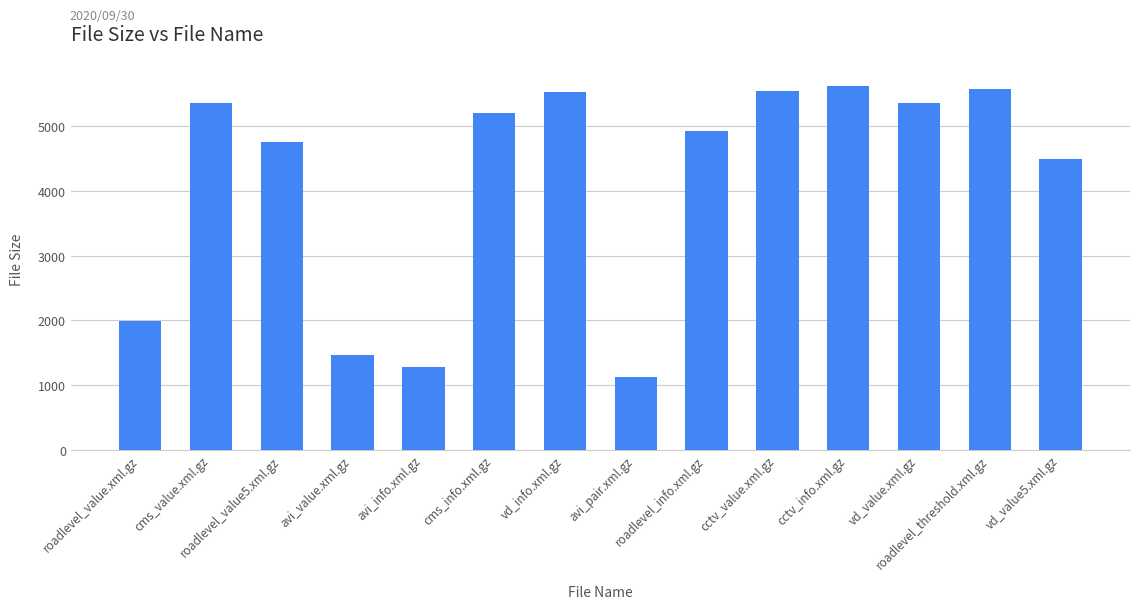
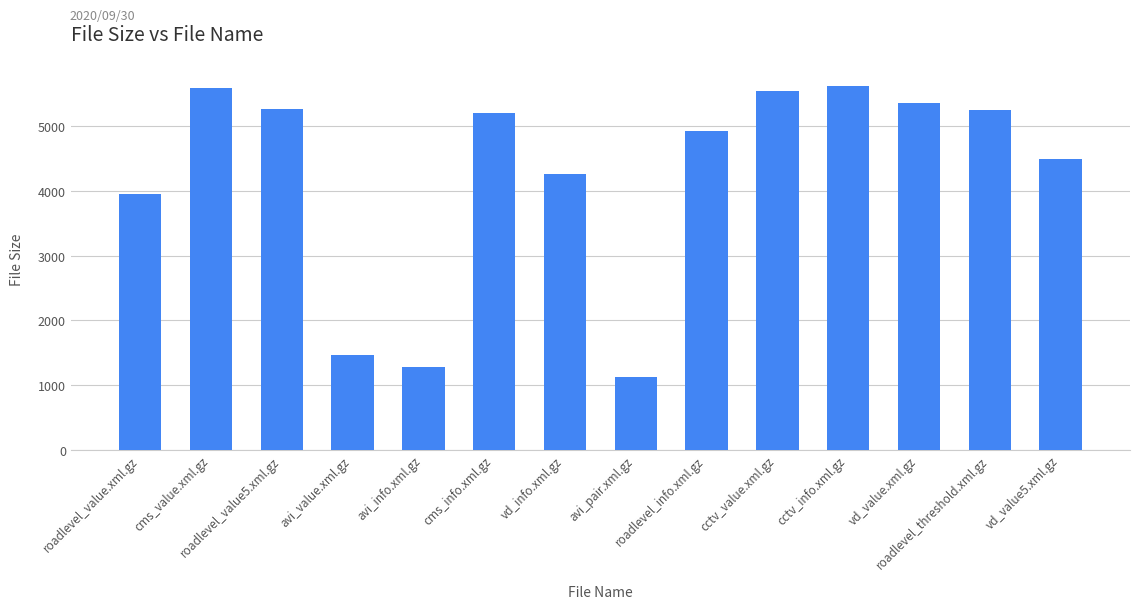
  {
-   "roadlevel_value.xml.gz": 2000,
-   "cms_value.xml.gz": 5400,
-   "roadlevel_value5.xml.gz": 4800,
+   "roadlevel_value.xml.gz": 3900,
+   "cms_value.xml.gz": 5600,
+   "roadlevel_value5.xml.gz": 5300,
    "avi_value.xml.gz": 1500,
    "avi_info.xml.gz": 1300,
    "cms_info.xml.gz": 5200,
-   "vd_info.xml.gz": 5500,
+   "vd_info.xml.gz": 4300,
    "avi_pair.xml.gz": 1100,
    "roadlevel_info.xml.gz": 4900,
    "cctv_value.xml.gz": 5500,
    "cctv_info.xml.gz": 5600,
    "vd_value.xml.gz": 5400,
-   "roadlevel_threshold.xml.gz": 5600,
+   "roadlevel_threshold.xml.gz": 5300,
    "vd_value5.xml.gz": 4500
  }
